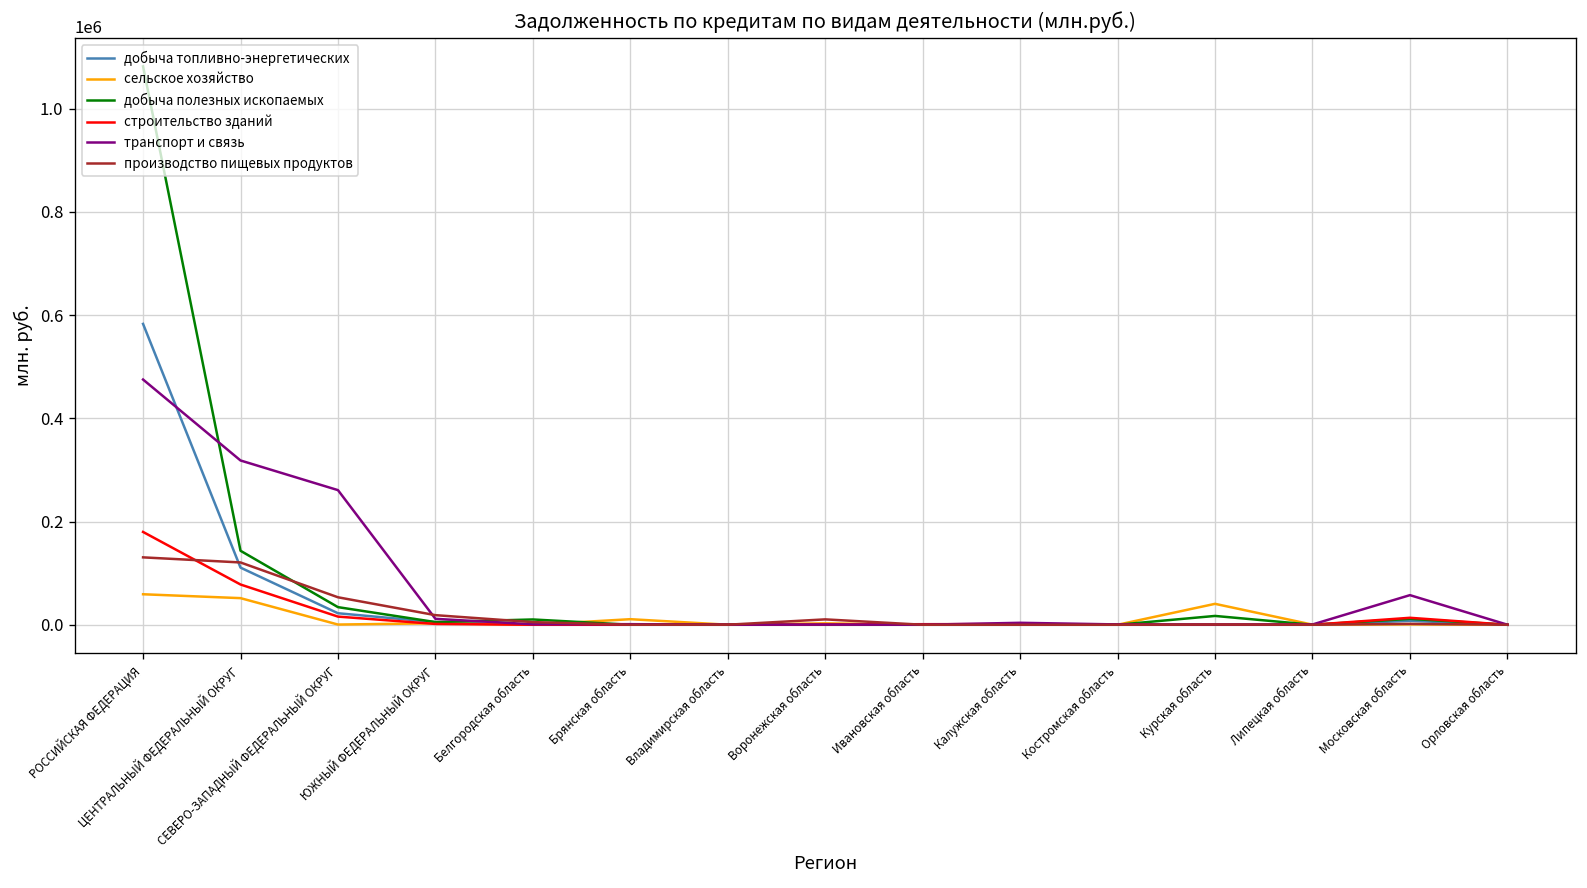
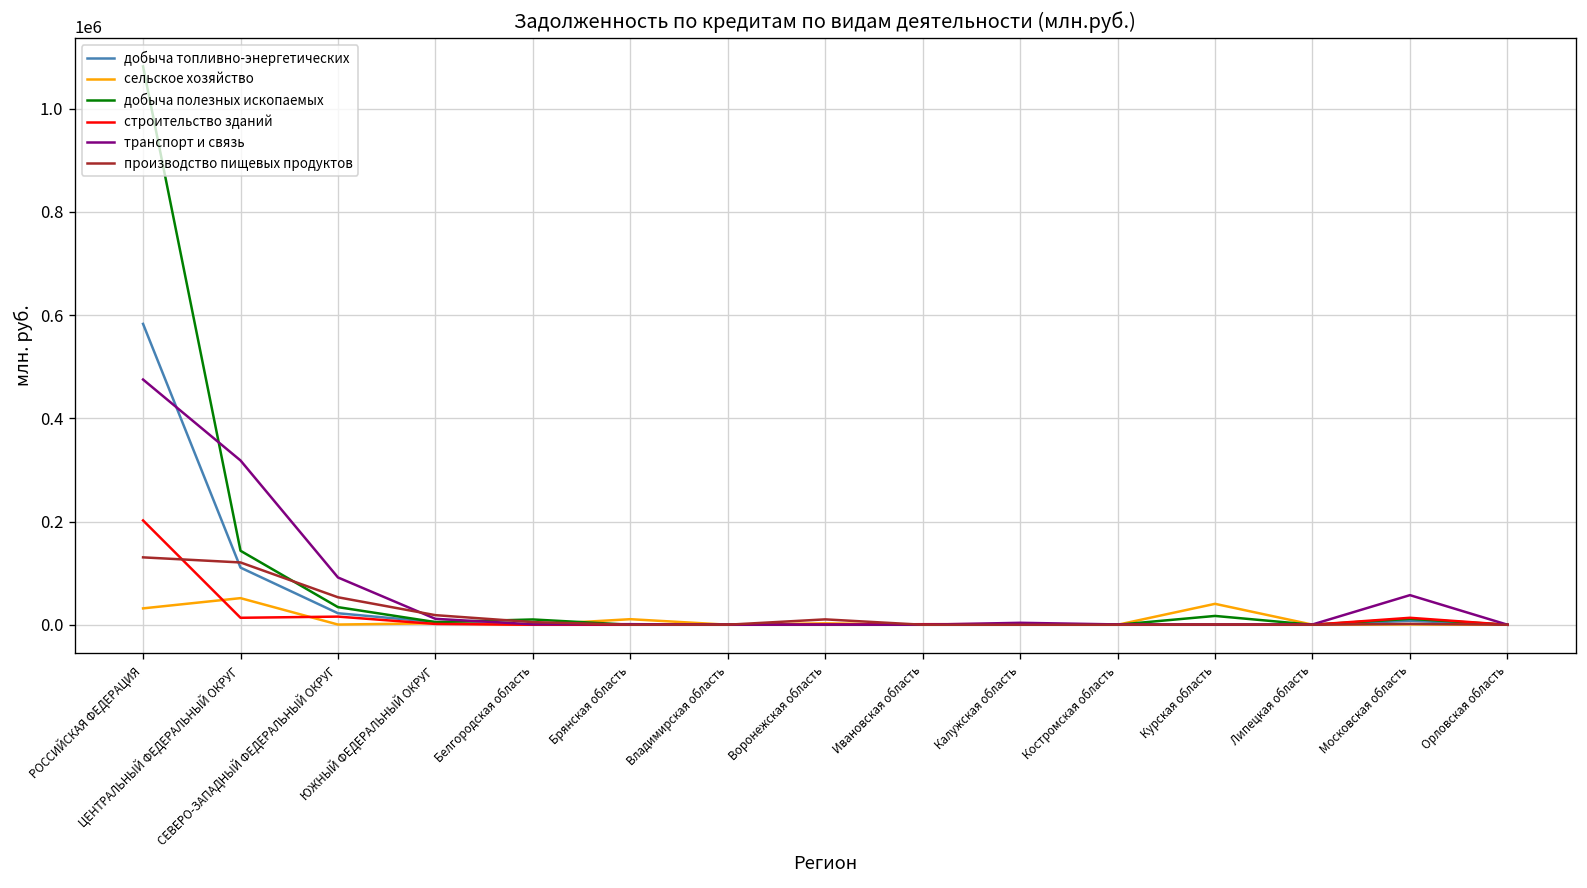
  {
    "добыча топливно-энергетических": {
      "РОССИЙСКАЯ ФЕДЕРАЦИЯ": 580000,
      "ЦЕНТРАЛЬНЫЙ ФЕДЕРАЛЬНЫЙ ОКРУГ": 110000,
      "СЕВЕРО-ЗАПАДНЫЙ ФЕДЕРАЛЬНЫЙ ОКРУГ": 20000
    },
    "сельское хозяйство": {
-     "РОССИЙСКАЯ ФЕДЕРАЦИЯ": 60000,
+     "РОССИЙСКАЯ ФЕДЕРАЦИЯ": 30000,
      "ЦЕНТРАЛЬНЫЙ ФЕДЕРАЛЬНЫЙ ОКРУГ": 50000,
      "СЕВЕРО-ЗАПАДНЫЙ ФЕДЕРАЛЬНЫЙ ОКРУГ": 0,
      "Брянская область": 10000,
      "Курская область": 40000
    },
    "добыча полезных ископаемых": {
      "ЦЕНТРАЛЬНЫЙ ФЕДЕРАЛЬНЫЙ ОКРУГ": 140000,
      "СЕВЕРО-ЗАПАДНЫЙ ФЕДЕРАЛЬНЫЙ ОКРУГ": 30000,
      "Курская область": 20000
    },
    "строительство зданий": {
-     "РОССИЙСКАЯ ФЕДЕРАЦИЯ": 180000,
-     "ЦЕНТРАЛЬНЫЙ ФЕДЕРАЛЬНЫЙ ОКРУГ": 80000,
+     "РОССИЙСКАЯ ФЕДЕРАЦИЯ": 200000,
+     "ЦЕНТРАЛЬНЫЙ ФЕДЕРАЛЬНЫЙ ОКРУГ": 10000,
      "СЕВЕРО-ЗАПАДНЫЙ ФЕДЕРАЛЬНЫЙ ОКРУГ": 20000
    },
    "транспорт и связь": {
      "РОССИЙСКАЯ ФЕДЕРАЦИЯ": 480000,
      "ЦЕНТРАЛЬНЫЙ ФЕДЕРАЛЬНЫЙ ОКРУГ": 320000,
-     "СЕВЕРО-ЗАПАДНЫЙ ФЕДЕРАЛЬНЫЙ ОКРУГ": 260000,
+     "СЕВЕРО-ЗАПАДНЫЙ ФЕДЕРАЛЬНЫЙ ОКРУГ": 90000,
      "ЮЖНЫЙ ФЕДЕРАЛЬНЫЙ ОКРУГ": 10000,
      "Московская область": 60000
    },
    "производство пищевых продуктов": {
      "РОССИЙСКАЯ ФЕДЕРАЦИЯ": 130000,
      "ЦЕНТРАЛЬНЫЙ ФЕДЕРАЛЬНЫЙ ОКРУГ": 120000,
      "СЕВЕРО-ЗАПАДНЫЙ ФЕДЕРАЛЬНЫЙ ОКРУГ": 50000,
      "ЮЖНЫЙ ФЕДЕРАЛЬНЫЙ ОКРУГ": 20000,
      "Воронежская область": 10000
    }
  }
